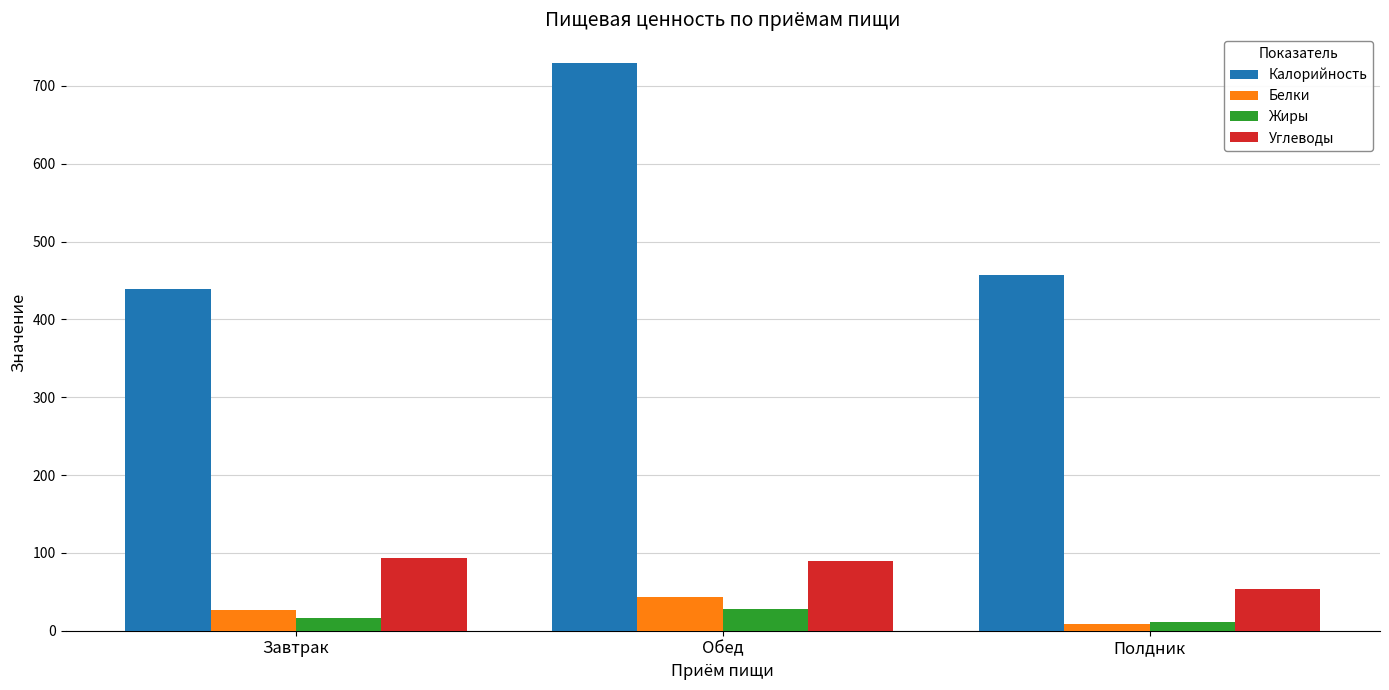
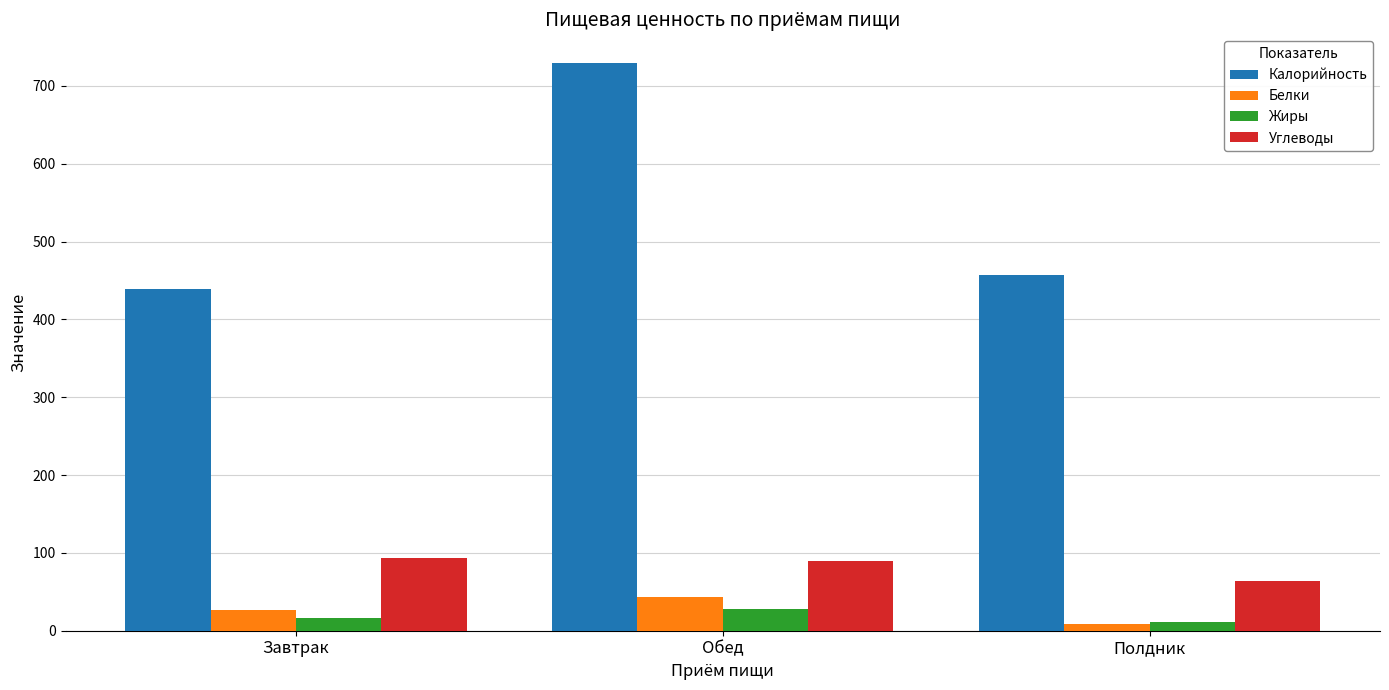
  {
    "Калорийность": {
      "Завтрак": 440,
      "Обед": 730,
      "Полдник": 460
    },
    "Белки": {
      "Завтрак": 30,
      "Обед": 40,
      "Полдник": 10
    },
    "Жиры": {
      "Завтрак": 20,
      "Обед": 30,
      "Полдник": 10
    },
    "Углеводы": {
      "Завтрак": 90,
      "Обед": 90,
-     "Полдник": 50
+     "Полдник": 60
    }
  }
